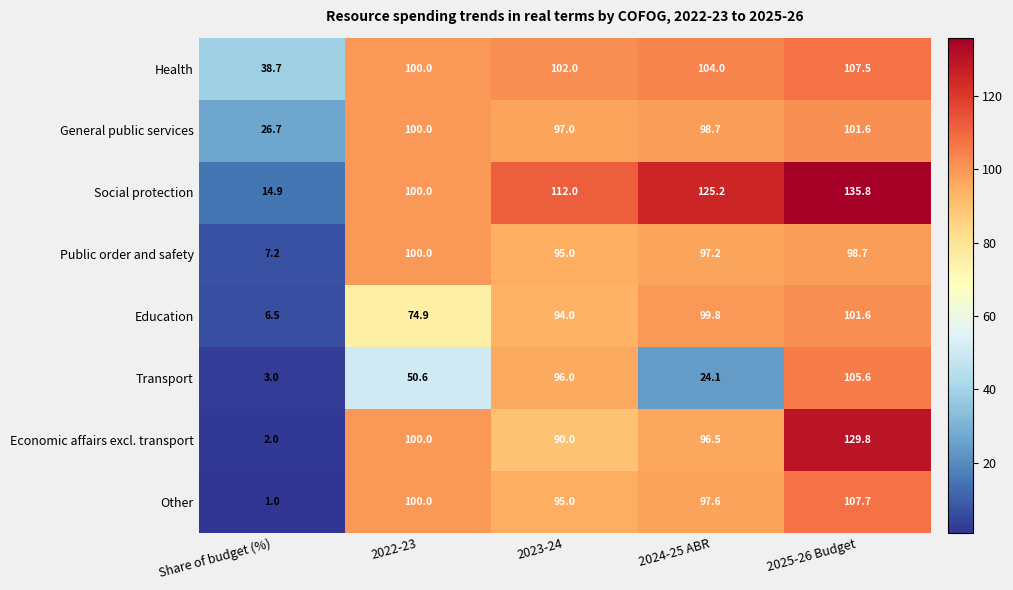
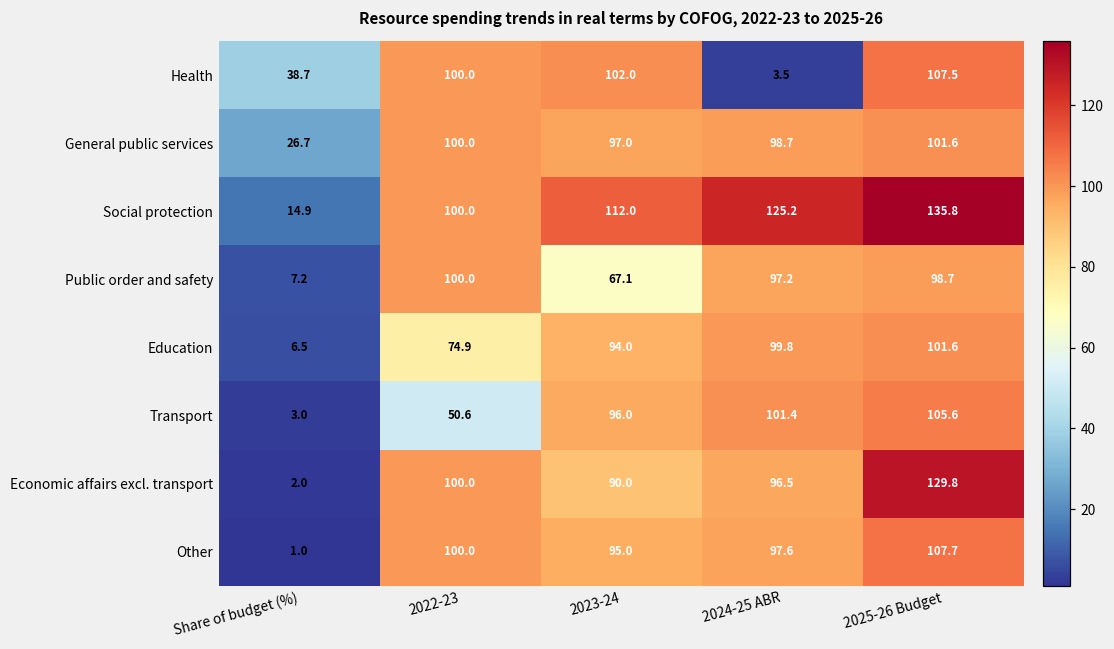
  {
    "Health": {
      "Share of budget (%)": 38.7,
      "2022-23": 100.0,
      "2023-24": 102.0,
-     "2024-25 ABR": 104.0,
+     "2024-25 ABR": 3.5,
      "2025-26 Budget": 107.5
    },
    "General public services": {
      "Share of budget (%)": 26.7,
      "2022-23": 100.0,
      "2023-24": 97.0,
      "2024-25 ABR": 98.7,
      "2025-26 Budget": 101.6
    },
    "Social protection": {
      "Share of budget (%)": 14.9,
      "2022-23": 100.0,
      "2023-24": 112.0,
      "2024-25 ABR": 125.2,
      "2025-26 Budget": 135.8
    },
    "Public order and safety": {
      "Share of budget (%)": 7.2,
      "2022-23": 100.0,
-     "2023-24": 95.0,
+     "2023-24": 67.1,
      "2024-25 ABR": 97.2,
      "2025-26 Budget": 98.7
    },
    "Education": {
      "Share of budget (%)": 6.5,
      "2022-23": 74.9,
      "2023-24": 94.0,
      "2024-25 ABR": 99.8,
      "2025-26 Budget": 101.6
    },
    "Transport": {
      "Share of budget (%)": 3.0,
      "2022-23": 50.6,
      "2023-24": 96.0,
-     "2024-25 ABR": 24.1,
+     "2024-25 ABR": 101.4,
      "2025-26 Budget": 105.6
    },
    "Economic affairs excl. transport": {
      "Share of budget (%)": 2.0,
      "2022-23": 100.0,
      "2023-24": 90.0,
      "2024-25 ABR": 96.5,
      "2025-26 Budget": 129.8
    },
    "Other": {
      "Share of budget (%)": 1.0,
      "2022-23": 100.0,
      "2023-24": 95.0,
      "2024-25 ABR": 97.6,
      "2025-26 Budget": 107.7
    }
  }
